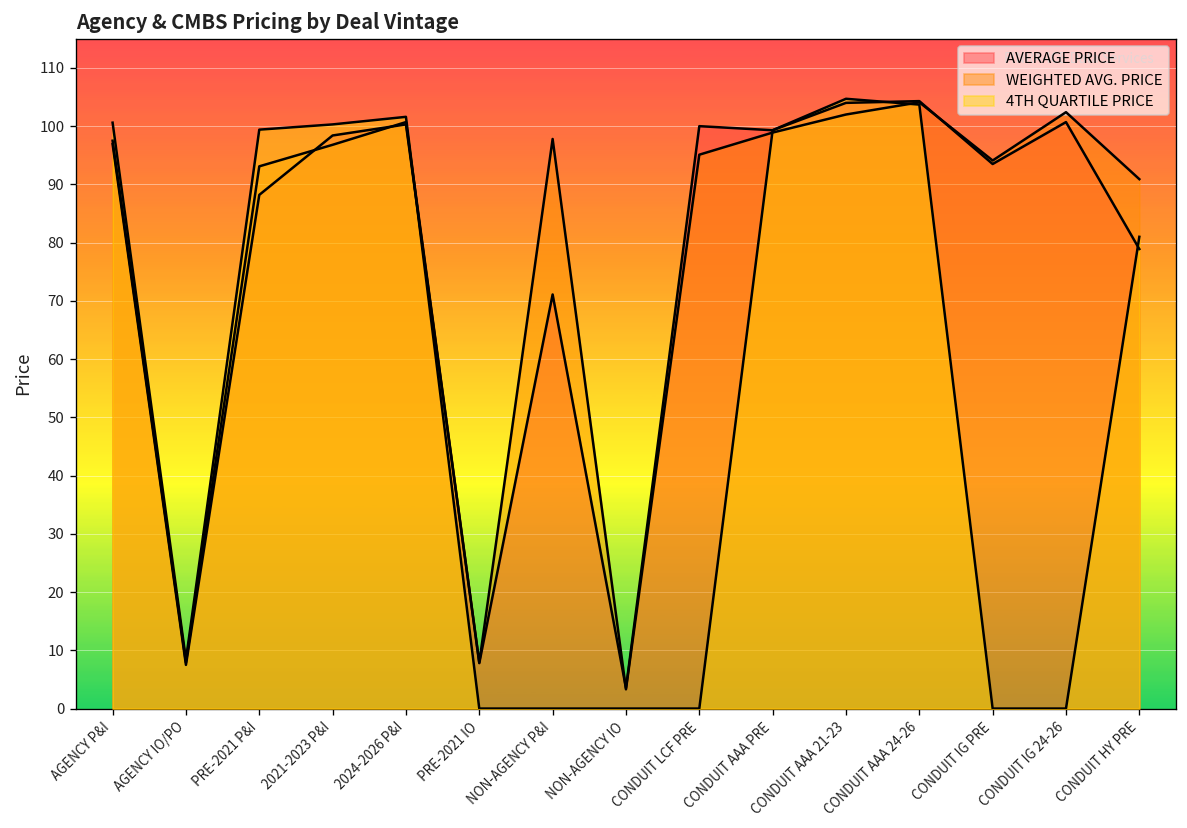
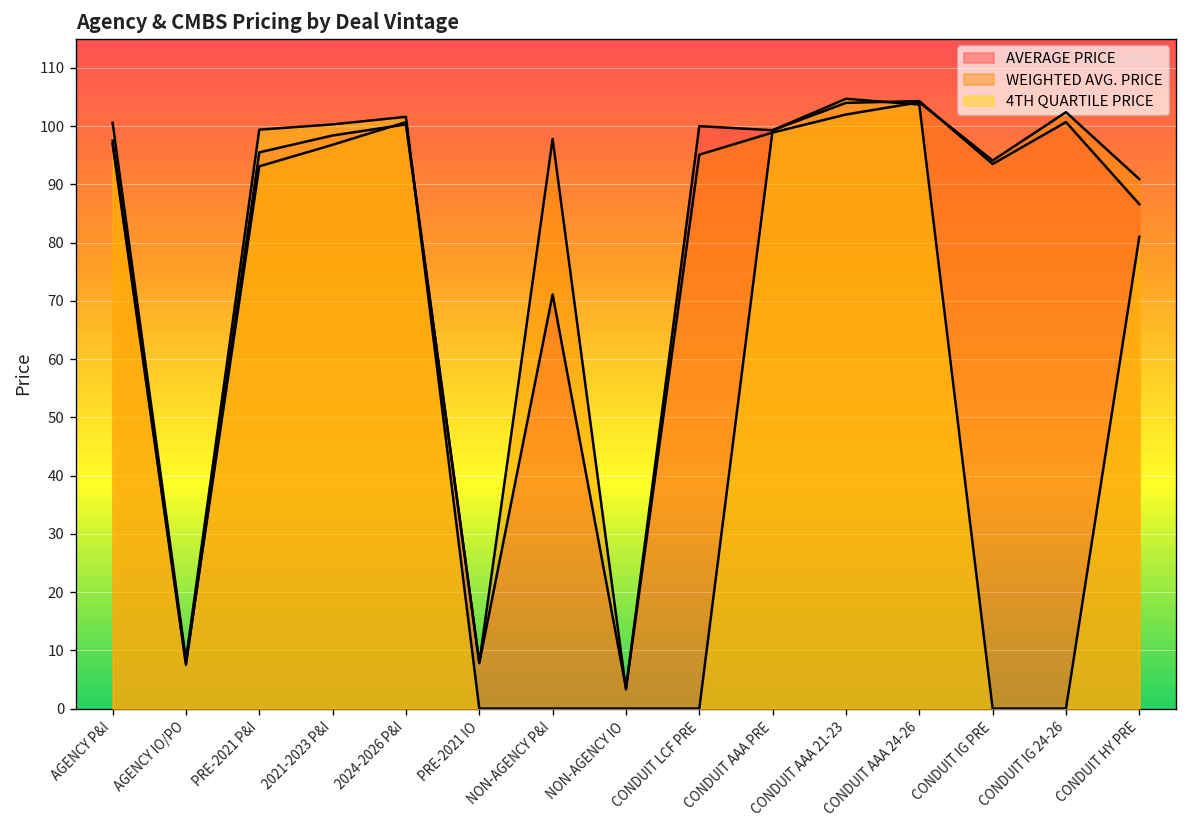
  {
    "AVERAGE PRICE": {
      "AGENCY P&I": 97,
-     "PRE-2021 P&I": 88,
+     "PRE-2021 P&I": 96,
      "2021-2023 P&I": 98,
      "NON-AGENCY P&I": 71,
      "CONDUIT LCF PRE": 100,
      "CONDUIT AAA 21-23": 104,
      "CONDUIT IG PRE": 94,
      "CONDUIT IG 24-26": 101,
-     "CONDUIT HY PRE": 79
+     "CONDUIT HY PRE": 87
    }
  }
